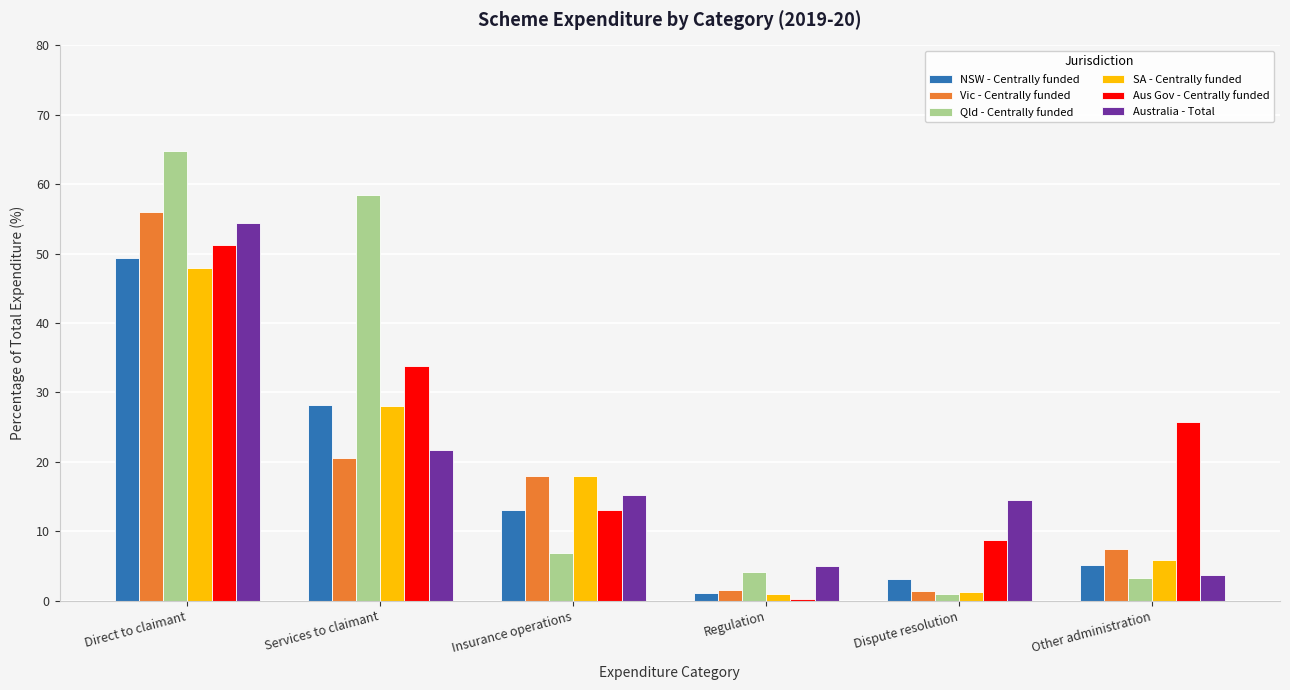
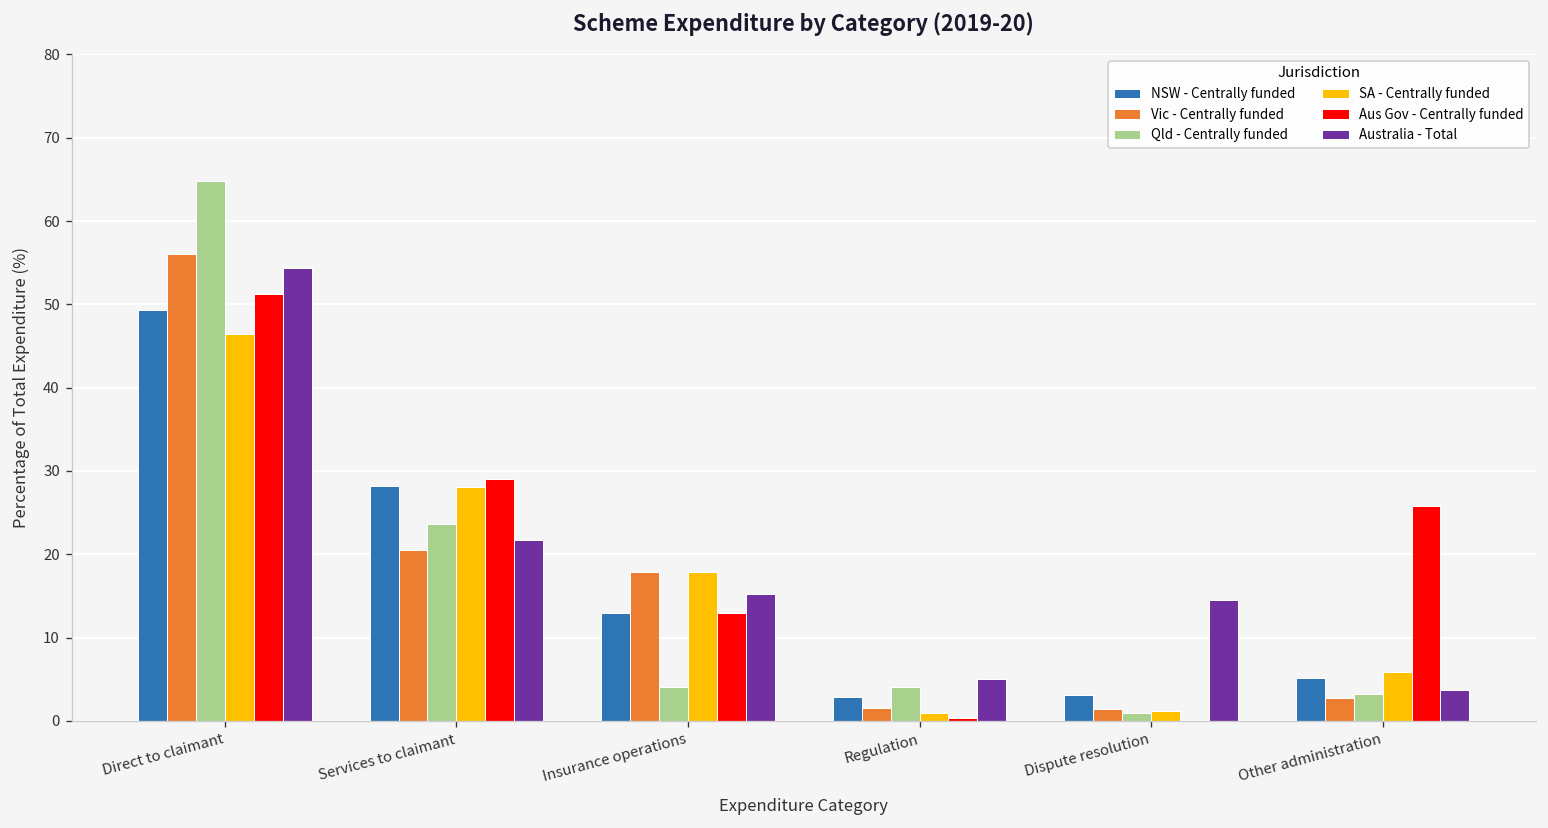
  {
    "NSW - Centrally funded": {
      "Direct to claimant": 49,
      "Services to claimant": 28,
      "Insurance operations": 13,
-     "Regulation": 1,
+     "Regulation": 3,
      "Dispute resolution": 3,
      "Other administration": 5
    },
    "Vic - Centrally funded": {
      "Direct to claimant": 56,
      "Services to claimant": 21,
      "Insurance operations": 18,
      "Regulation": 2,
      "Dispute resolution": 1,
-     "Other administration": 7
+     "Other administration": 3
    },
    "Qld - Centrally funded": {
      "Direct to claimant": 65,
-     "Services to claimant": 59,
-     "Insurance operations": 7,
+     "Services to claimant": 24,
+     "Insurance operations": 4,
      "Regulation": 4,
      "Dispute resolution": 1,
      "Other administration": 3
    },
    "SA - Centrally funded": {
-     "Direct to claimant": 48,
+     "Direct to claimant": 46,
      "Services to claimant": 28,
      "Insurance operations": 18,
      "Regulation": 1,
      "Dispute resolution": 1,
      "Other administration": 6
    },
    "Aus Gov - Centrally funded": {
      "Direct to claimant": 51,
-     "Services to claimant": 34,
+     "Services to claimant": 29,
      "Insurance operations": 13,
-     "Dispute resolution": 9,
+     "Dispute resolution": 0,
      "Other administration": 26
    },
    "Australia - Total": {
      "Direct to claimant": 54,
      "Services to claimant": 22,
      "Insurance operations": 15,
      "Regulation": 5,
      "Dispute resolution": 15,
      "Other administration": 4
    }
  }
